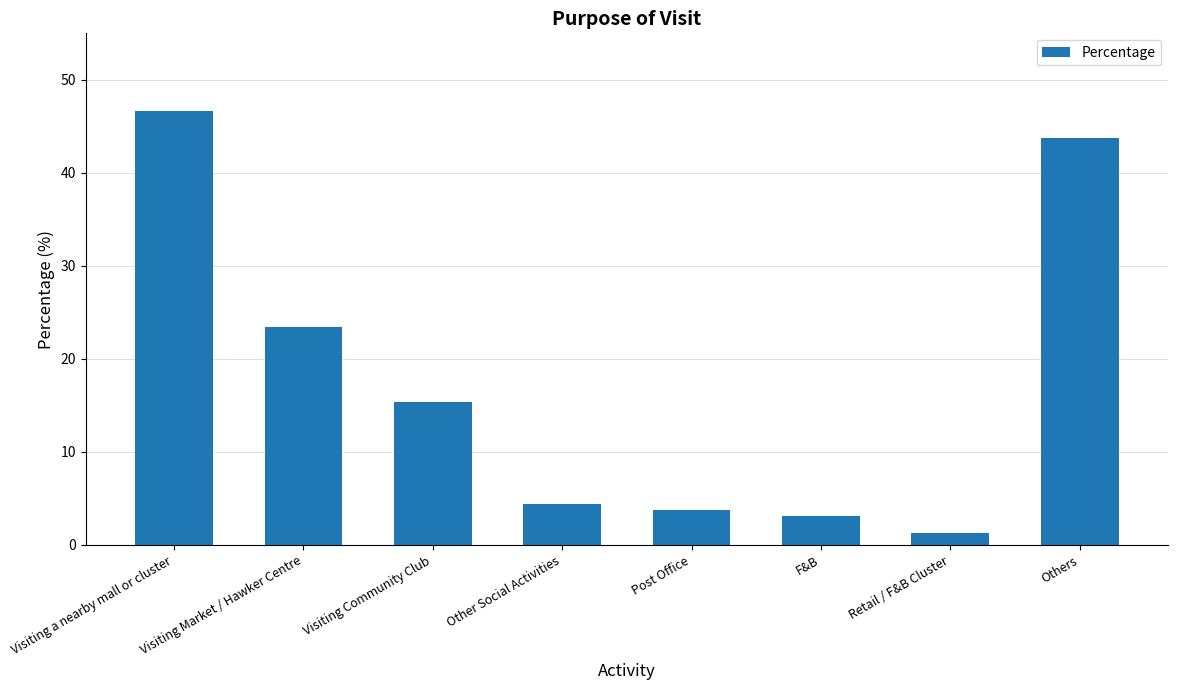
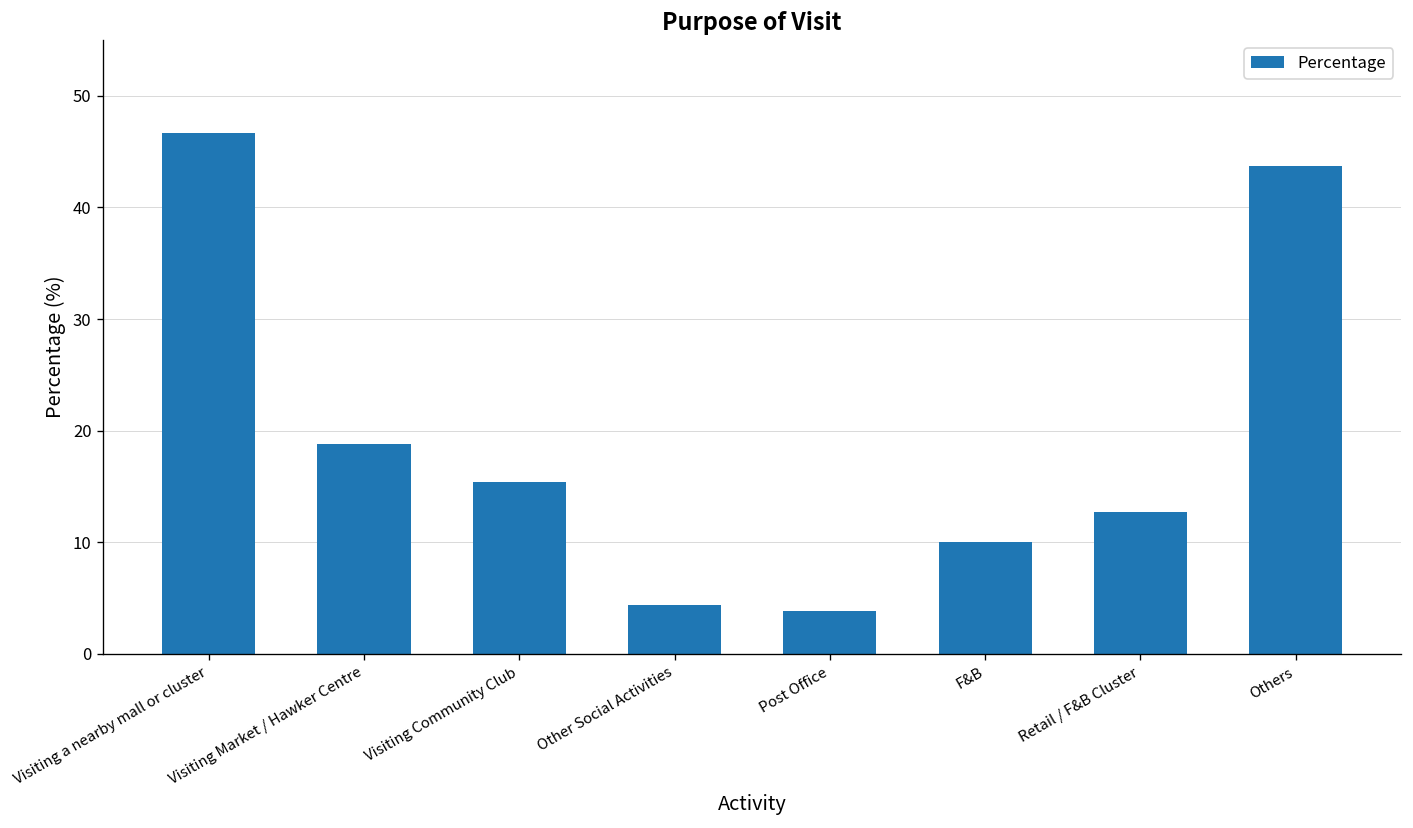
  {
    "Visiting a nearby mall or cluster": 47,
-   "Visiting Market / Hawker Centre": 23,
+   "Visiting Market / Hawker Centre": 19,
    "Visiting Community Club": 15,
    "Other Social Activities": 4,
    "Post Office": 4,
-   "F&B": 3,
-   "Retail / F&B Cluster": 1,
+   "F&B": 10,
+   "Retail / F&B Cluster": 13,
    "Others": 44
  }
